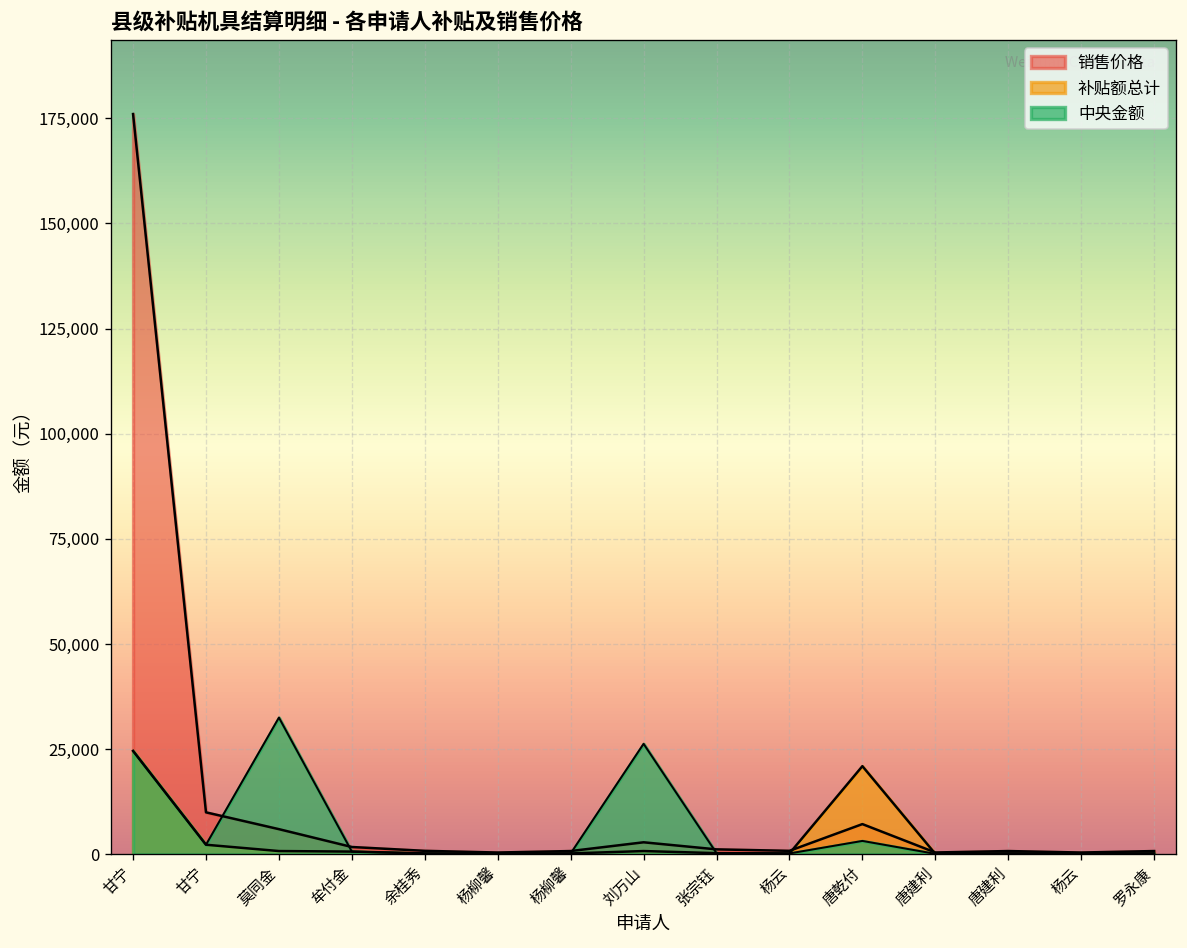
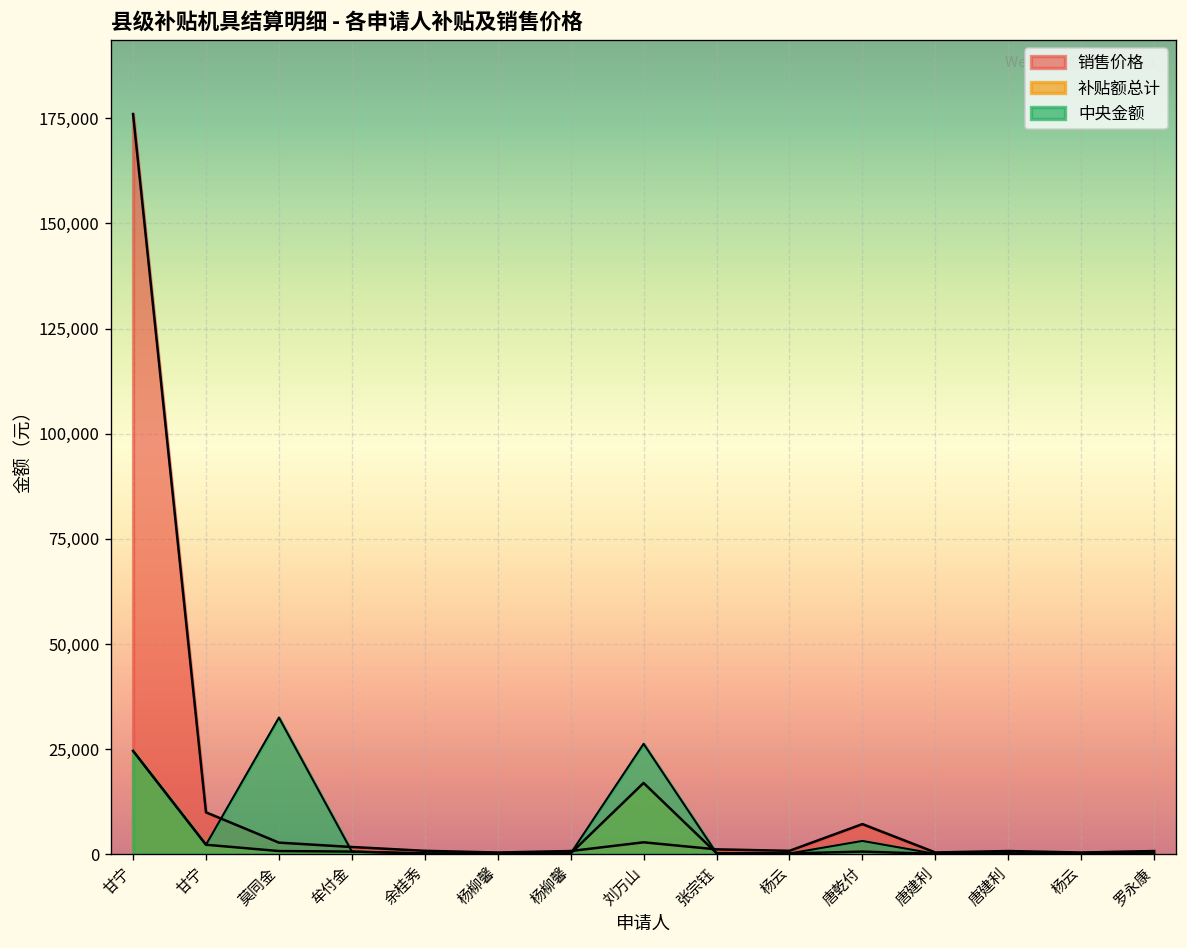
  {
    "销售价格": {
-     "莫同金": "6,000",
+     "莫同金": "3,000",
      "牟付金": "2,000",
      "刘万山": "3,000",
      "张宗钰": "1,000",
      "唐乾付": "7,000"
    },
    "补贴额总计": {
      "莫同金": "1,000",
-     "刘万山": "1,000",
-     "唐乾付": "21,000"
+     "刘万山": "17,000",
+     "唐乾付": "1,000"
    },
    "中央金额": {
      "莫同金": "33,000",
      "刘万山": "26,000",
      "唐乾付": "3,000"
    }
  }
